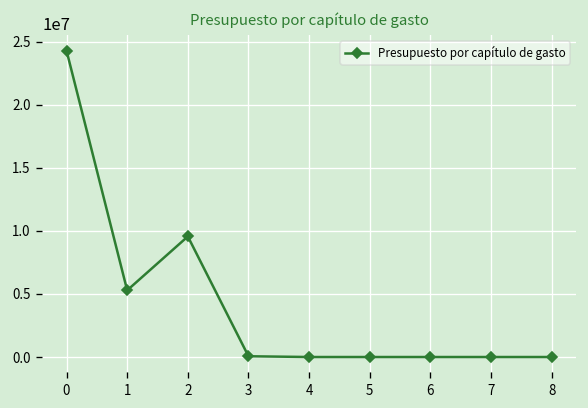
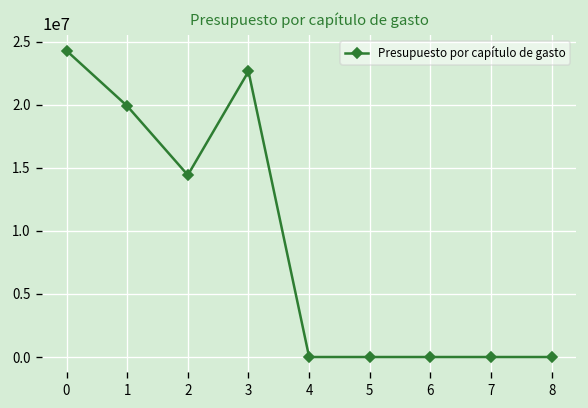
  {
    "0": 24300000,
-   "1": 5300000,
-   "2": 9600000,
-   "3": 100000,
+   "1": 19900000,
+   "2": 14400000,
+   "3": 22600000,
    "4": 0,
    "5": 0,
    "6": 0,
    "7": 0,
    "8": 0
  }
